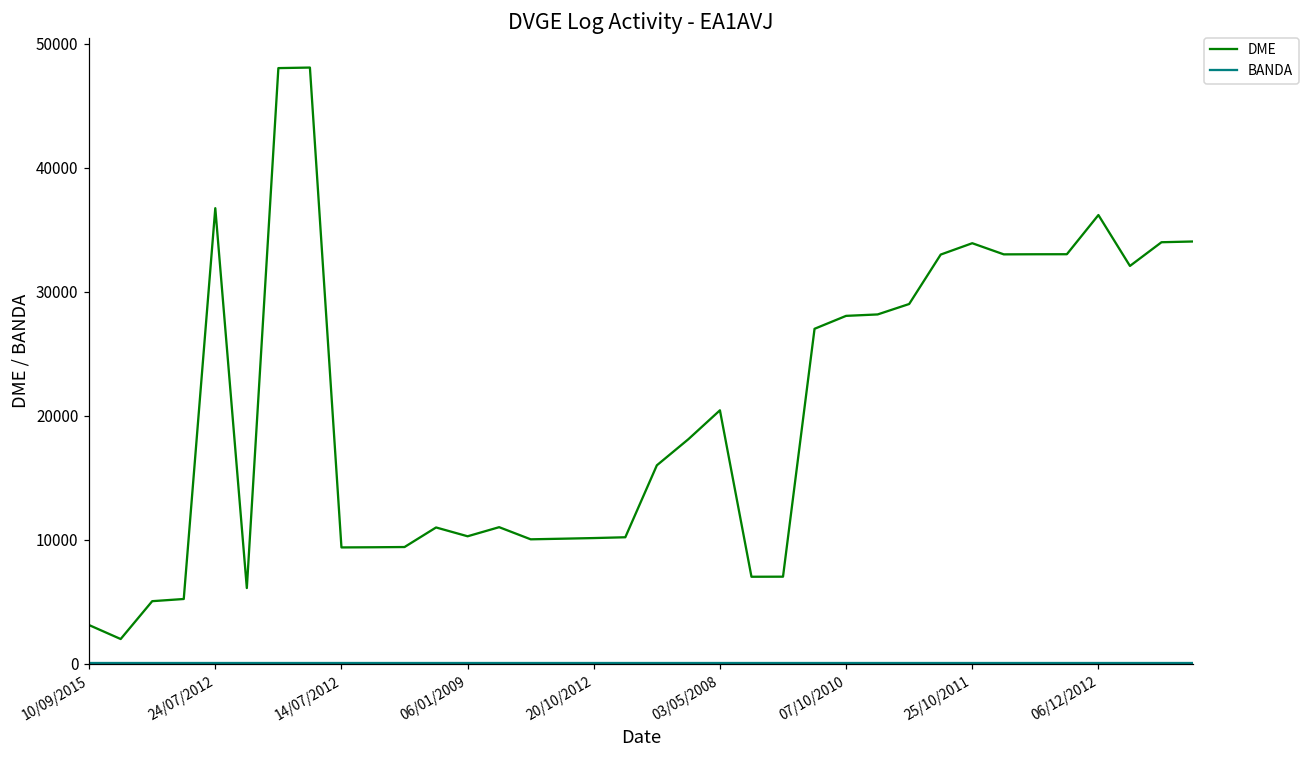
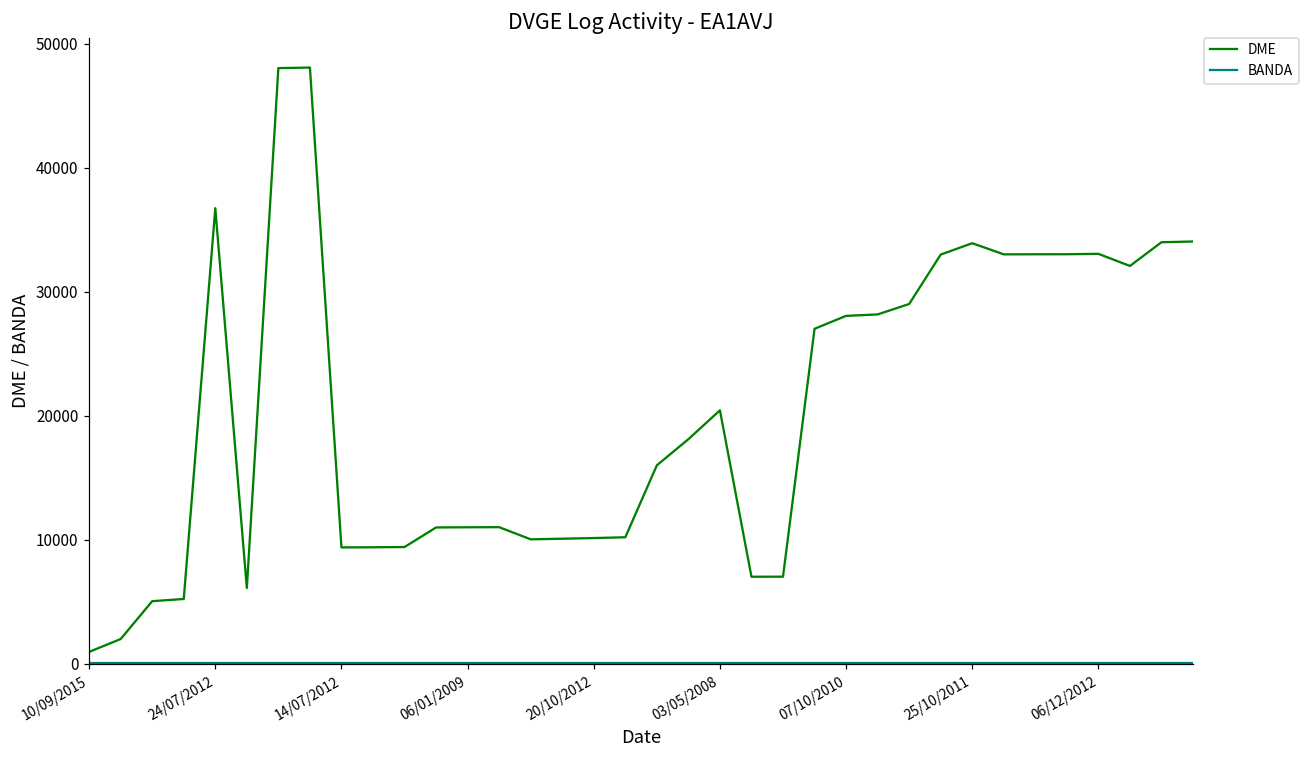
  {
    "DME": {
-     "10/09/2015": 3100,
+     "10/09/2015": 1000,
      "24/07/2012": 36700,
      "14/07/2012": 9400,
-     "06/01/2009": 10300,
+     "06/01/2009": 11000,
      "20/10/2012": 10200,
      "03/05/2008": 20500,
      "07/10/2010": 28100,
      "25/10/2011": 33900,
-     "06/12/2012": 36200
+     "06/12/2012": 33100
    },
    "BANDA": {
      "10/09/2015": 0,
      "24/07/2012": 0,
      "14/07/2012": 0,
      "06/01/2009": 0,
      "20/10/2012": 0,
      "03/05/2008": 0,
      "07/10/2010": 0,
      "25/10/2011": 0,
      "06/12/2012": 0
    }
  }
